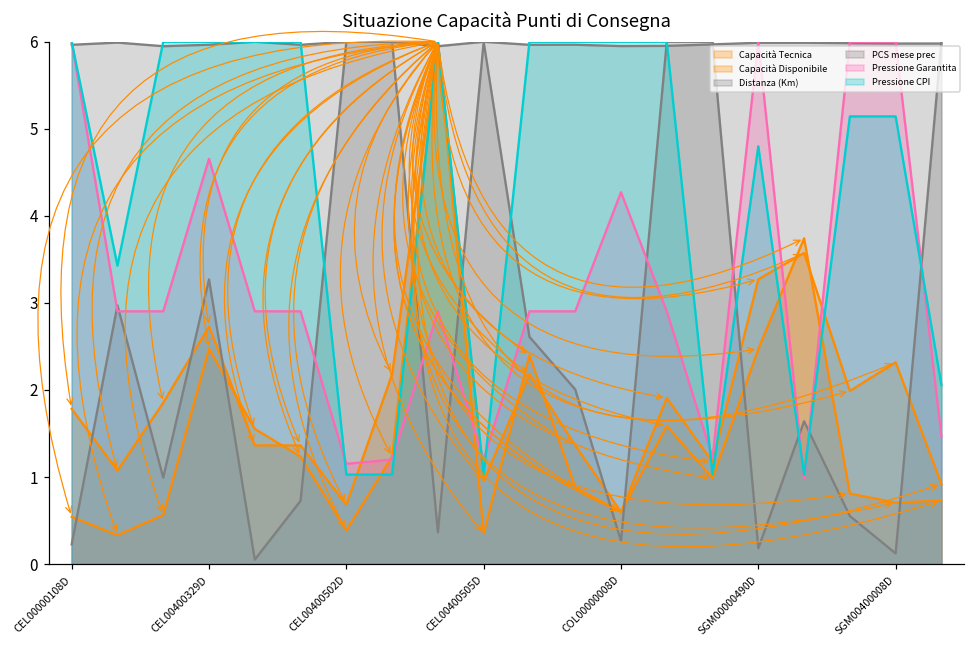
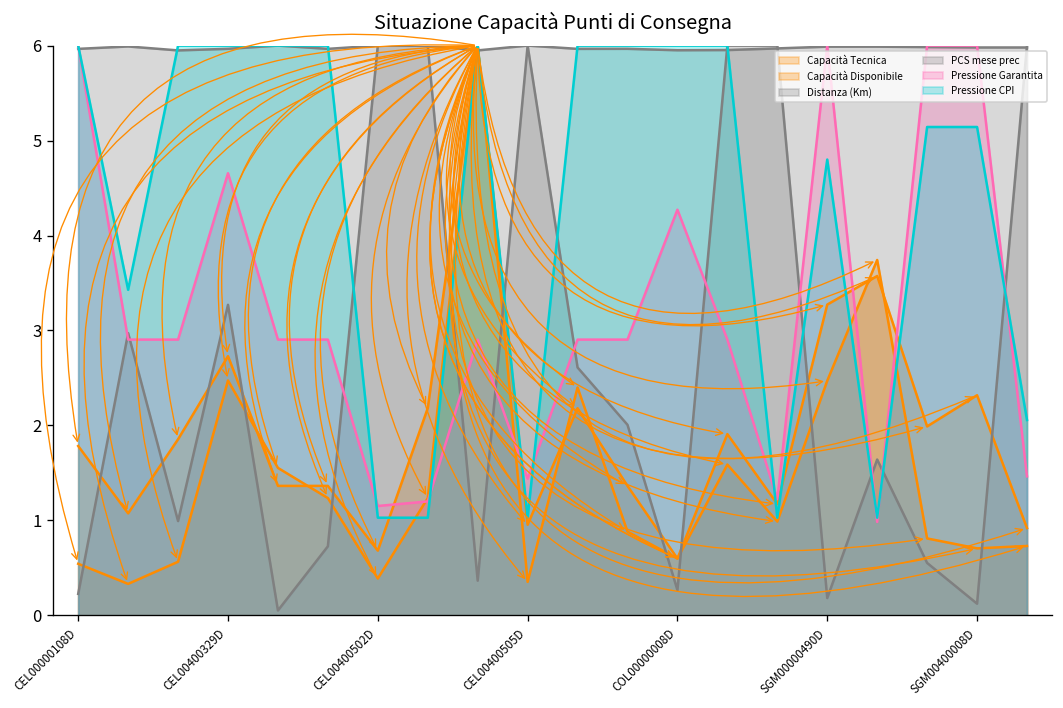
  {
    "Pressione Garantita": {
      "CEL00400329D": 4.7,
      "CEL00400502D": 1.2,
-     "CEL00400505D": 1.2,
+     "CEL00400505D": 1.4,
      "COL00000008D": 4.3
    },
    "Pressione CPI": {
      "CEL00400329D": 6.0,
      "CEL00400502D": 1.0,
      "CEL00400505D": 1.0,
      "COL00000008D": 6.0,
      "SGM00000490D": 4.8,
      "SGM00400008D": 5.1
    }
  }
